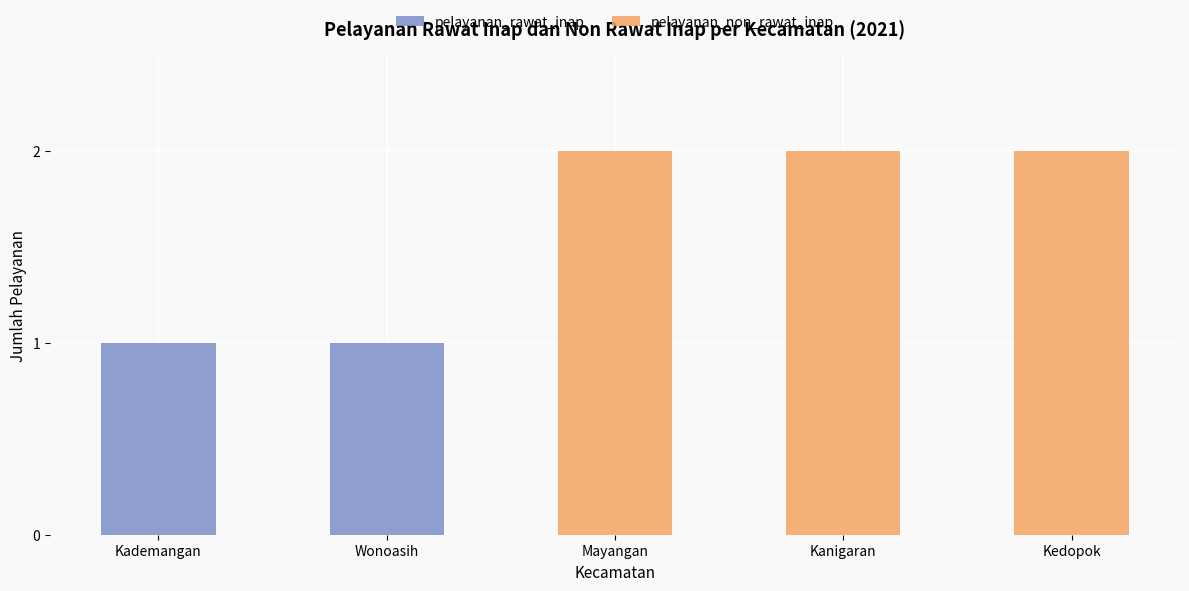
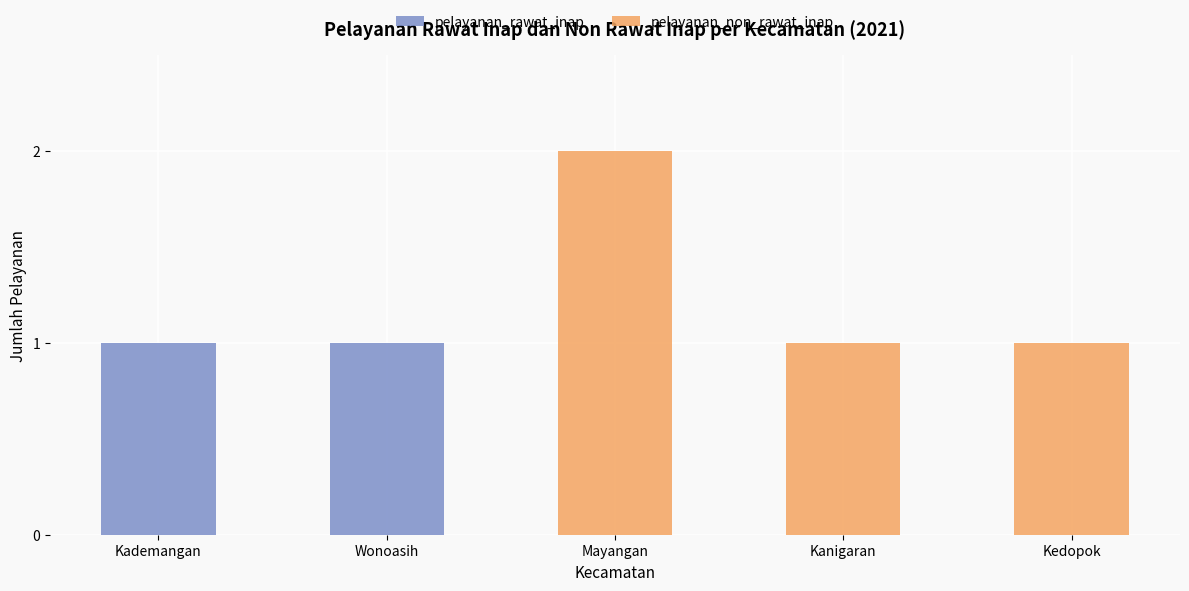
  {
    "pelayanan_rawat_inap": {
      "Kademangan": 1,
      "Wonoasih": 1,
      "Mayangan": 0,
      "Kanigaran": 0,
      "Kedopok": 0
    },
    "pelayanan_non_rawat_inap": {
-     "Kanigaran": 2,
-     "Kedopok": 2
+     "Kanigaran": 1,
+     "Kedopok": 1
    }
  }
